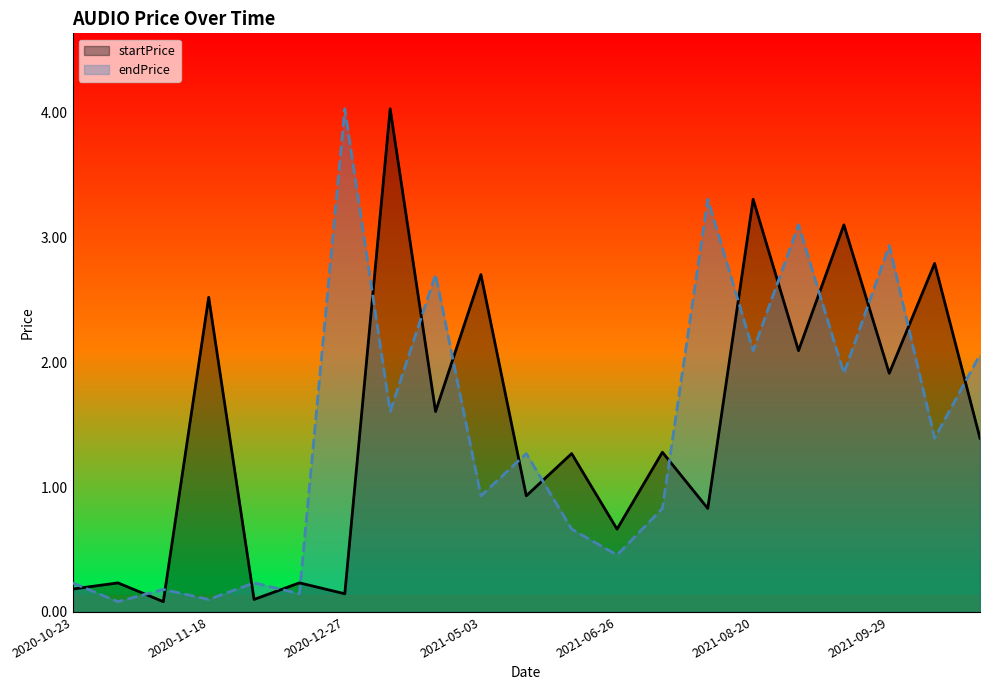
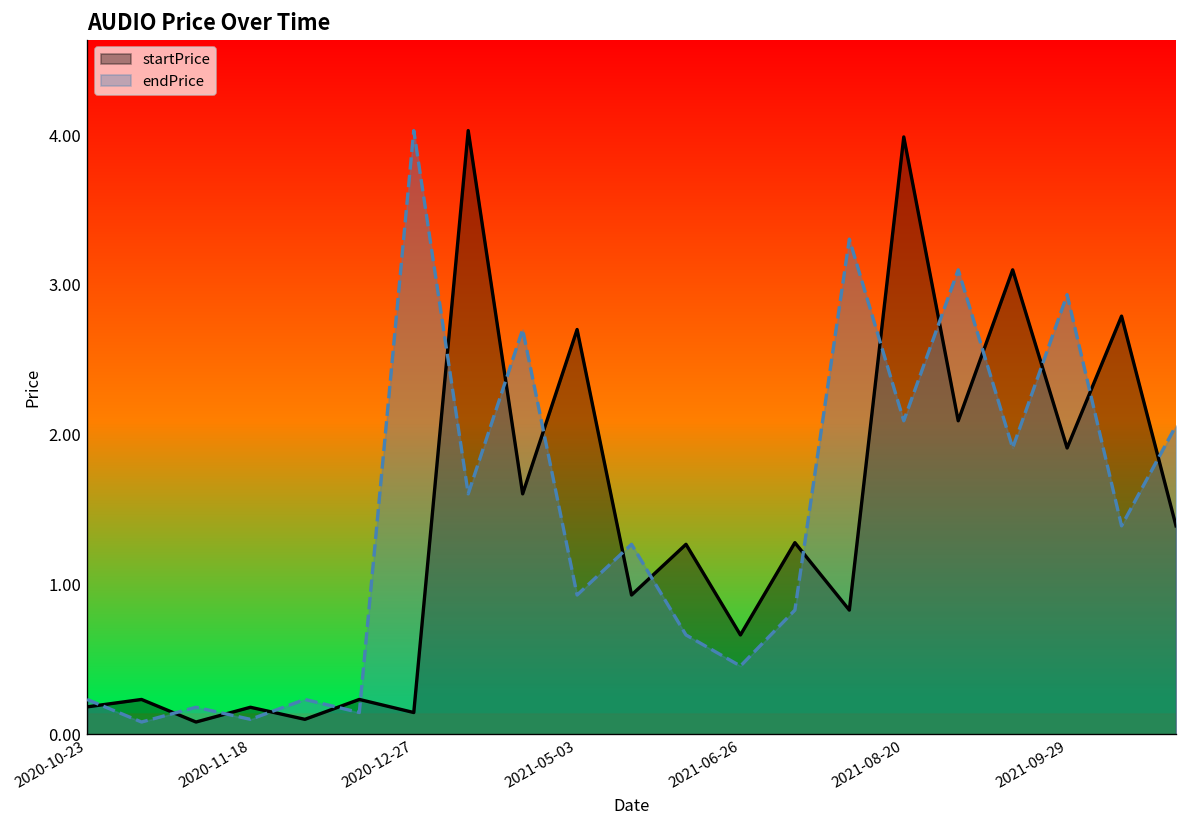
  {
    "startPrice": {
      "2020-10-23": 0.18,
-     "2020-11-18": 2.52,
+     "2020-11-18": 0.18,
      "2020-12-27": 0.15,
      "2021-05-03": 2.70,
      "2021-06-26": 0.66,
-     "2021-08-20": 3.31,
+     "2021-08-20": 3.99,
      "2021-09-29": 1.91
    },
    "endPrice": {
      "2020-10-23": 0.23,
      "2020-12-27": 4.03,
      "2021-05-03": 0.93,
      "2021-06-26": 0.46,
      "2021-08-20": 2.09,
      "2021-09-29": 2.93
    }
  }
